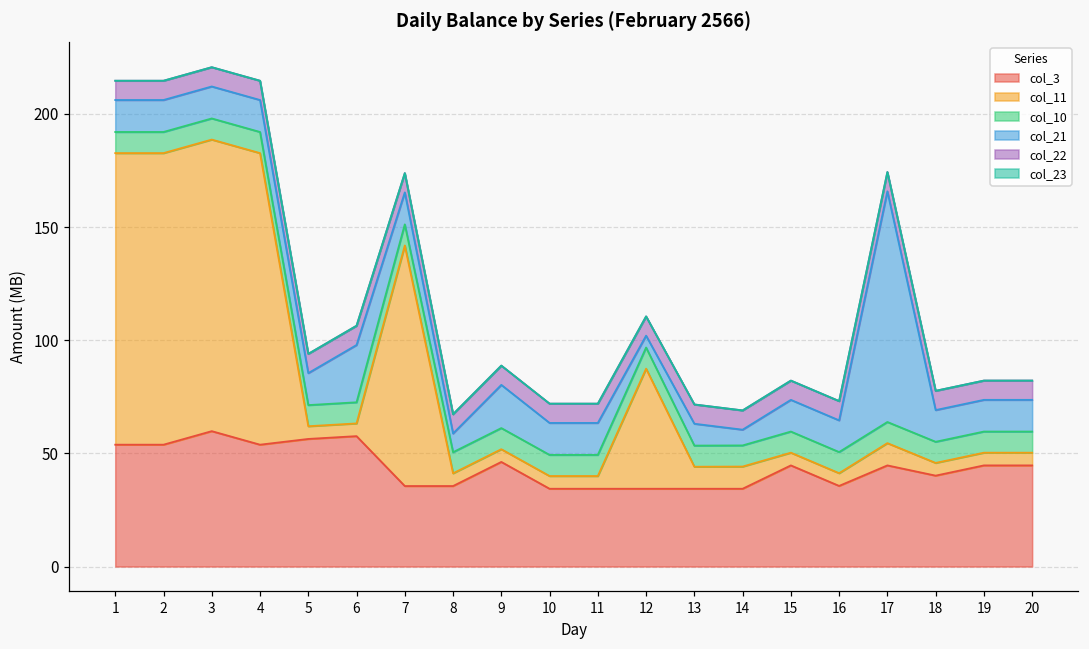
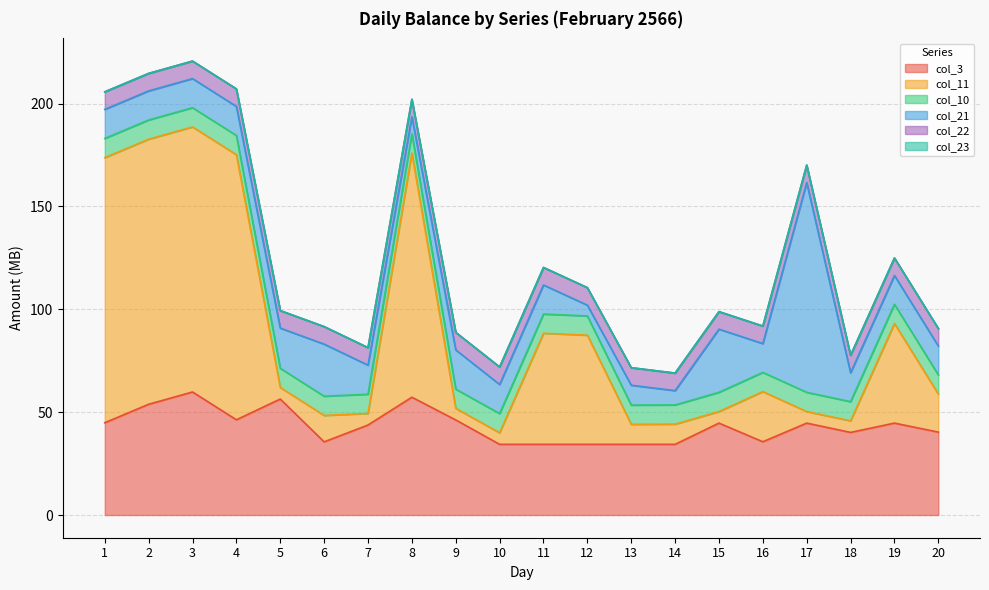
  {
    "col_3": {
-     "1": 54,
+     "1": 45,
      "2": 54,
      "3": 60,
-     "4": 54,
+     "4": 46,
      "5": 56,
-     "6": 58,
-     "7": 36,
-     "8": 36,
+     "6": 36,
+     "7": 44,
+     "8": 57,
      "9": 46,
      "10": 34,
      "11": 34,
      "12": 34,
      "13": 34,
      "14": 34,
      "15": 45,
      "16": 36,
      "17": 45,
      "18": 40,
      "19": 45,
-     "20": 45
+     "20": 40
    },
    "col_11": {
      "1": 129,
      "2": 129,
      "3": 129,
      "4": 129,
      "5": 6,
-     "6": 6,
-     "7": 106,
-     "8": 6,
+     "6": 13,
+     "7": 6,
+     "8": 119,
      "9": 6,
      "10": 6,
-     "11": 6,
+     "11": 54,
      "12": 53,
      "13": 10,
      "14": 10,
      "15": 6,
-     "16": 6,
-     "17": 10,
+     "16": 24,
+     "17": 6,
      "18": 6,
-     "19": 6,
-     "20": 6
+     "19": 48,
+     "20": 18
    },
    "col_21": {
      "1": 14,
      "2": 14,
      "3": 14,
      "4": 14,
-     "5": 14,
+     "5": 20,
      "6": 25,
      "7": 14,
      "8": 8,
      "9": 19,
      "10": 14,
      "11": 14,
      "12": 5,
      "13": 10,
      "14": 7,
-     "15": 14,
+     "15": 31,
      "16": 14,
      "17": 102,
      "18": 14,
      "19": 14,
      "20": 14
    }
  }
